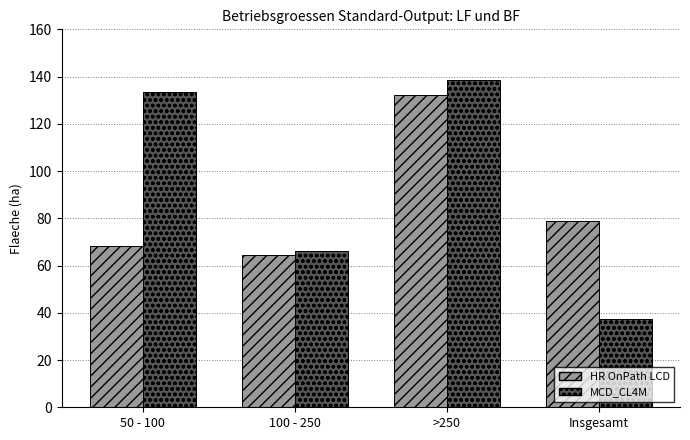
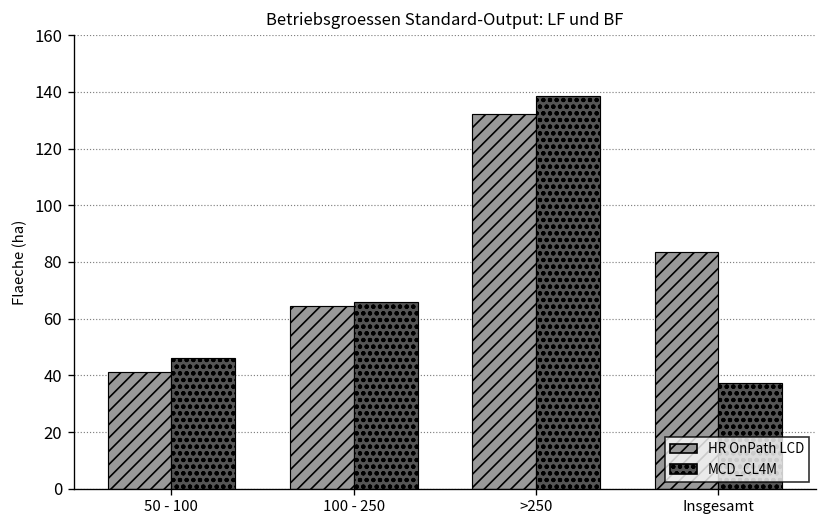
  {
    "HR OnPath LCD": {
-     "50 - 100": 68,
+     "50 - 100": 41,
      "100 - 250": 65,
      ">250": 132,
-     "Insgesamt": 79
+     "Insgesamt": 84
    },
    "MCD_CL4M": {
-     "50 - 100": 134,
+     "50 - 100": 46,
      "100 - 250": 66,
      ">250": 139,
      "Insgesamt": 37
    }
  }
